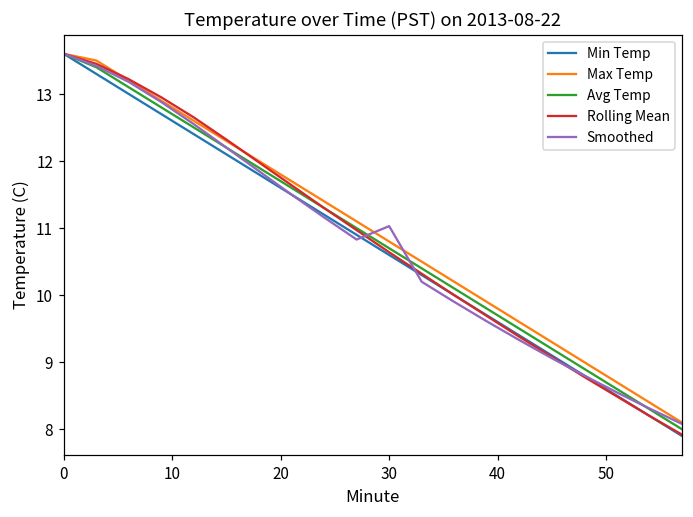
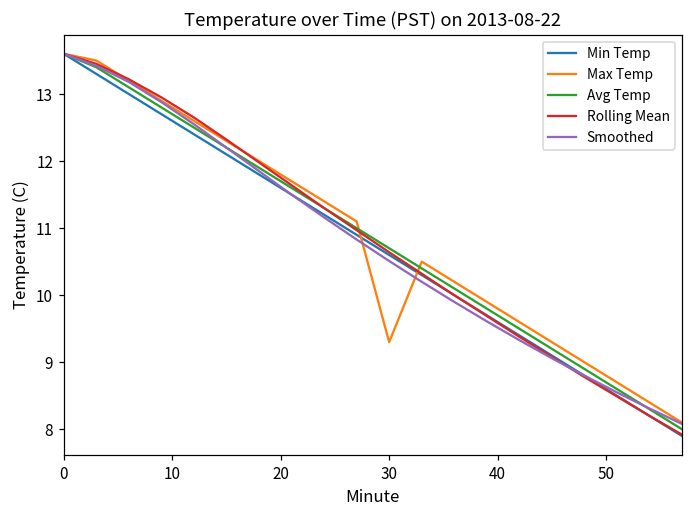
  {
    "Max Temp": {
-     "30": 10.8
+     "30": 9.3
    },
    "Avg Temp": {
      "30": 10.7
    },
    "Smoothed": {
-     "30": 11.0
+     "30": 10.5
    }
  }
